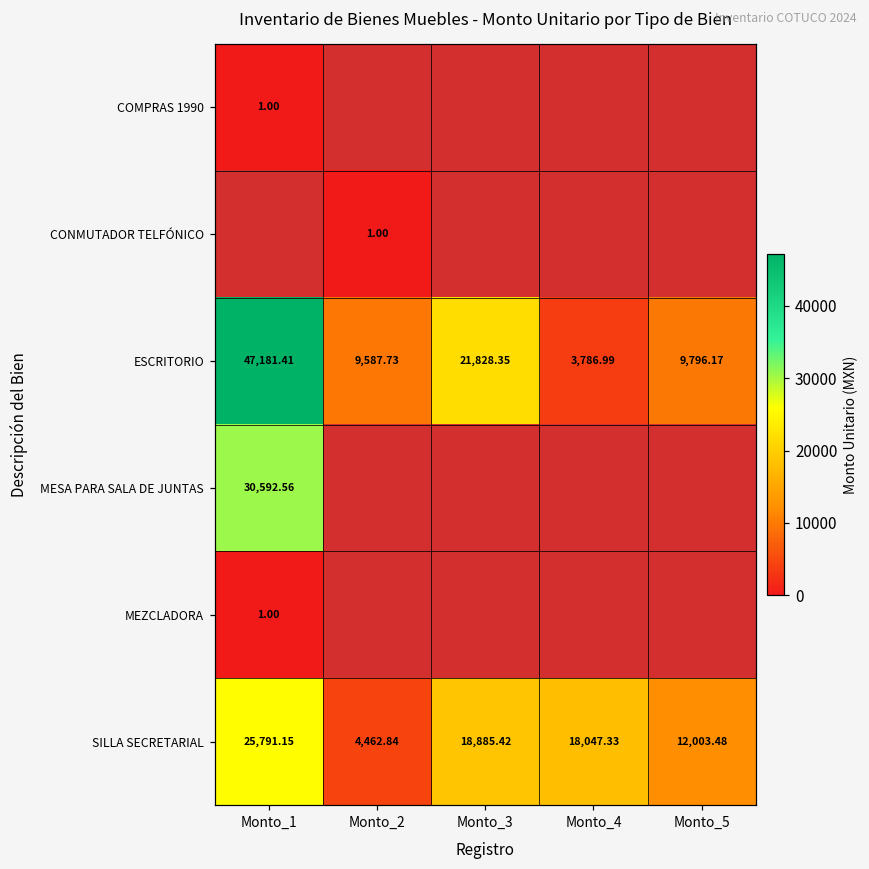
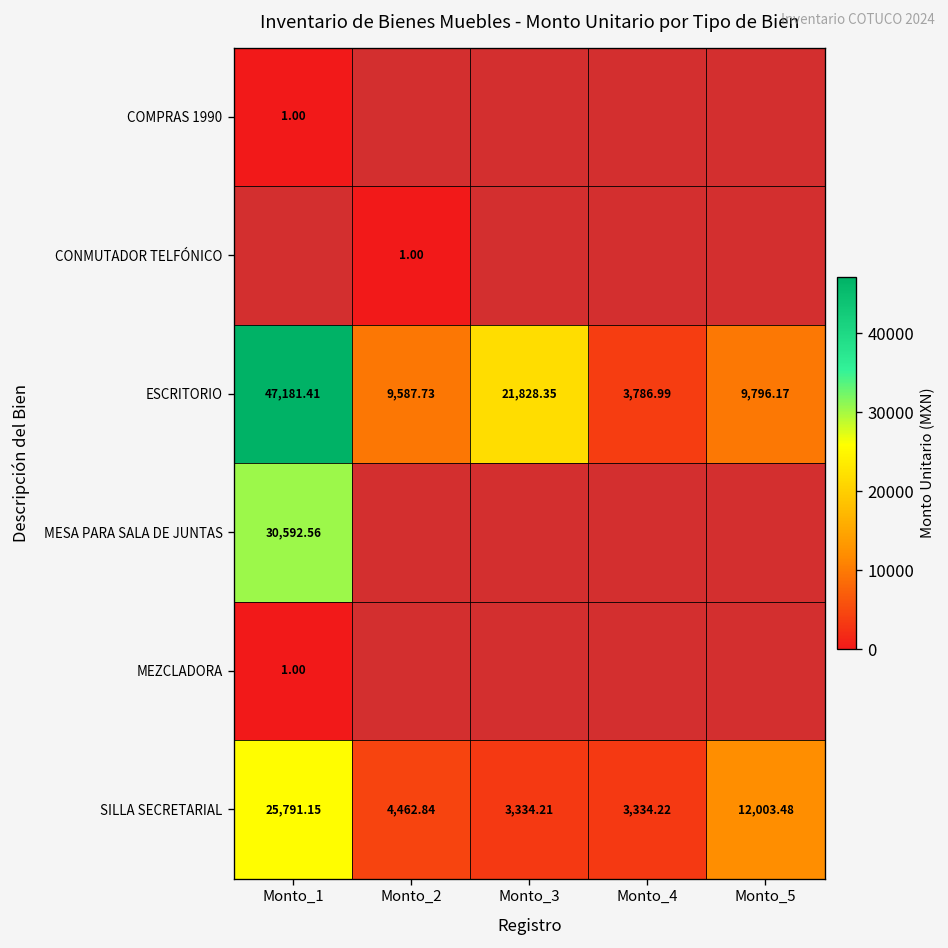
  {
    "COMPRAS 1990": {
      "Monto_1": "1.00"
    },
    "CONMUTADOR TELFÓNICO": {
      "Monto_2": "1.00"
    },
    "ESCRITORIO": {
      "Monto_1": "47,181.41",
      "Monto_2": "9,587.73",
      "Monto_3": "21,828.35",
      "Monto_4": "3,786.99",
      "Monto_5": "9,796.17"
    },
    "MESA PARA SALA DE JUNTAS": {
      "Monto_1": "30,592.56"
    },
    "MEZCLADORA": {
      "Monto_1": "1.00"
    },
    "SILLA SECRETARIAL": {
      "Monto_1": "25,791.15",
      "Monto_2": "4,462.84",
-     "Monto_3": "18,885.42",
-     "Monto_4": "18,047.33",
+     "Monto_3": "3,334.21",
+     "Monto_4": "3,334.22",
      "Monto_5": "12,003.48"
    }
  }
